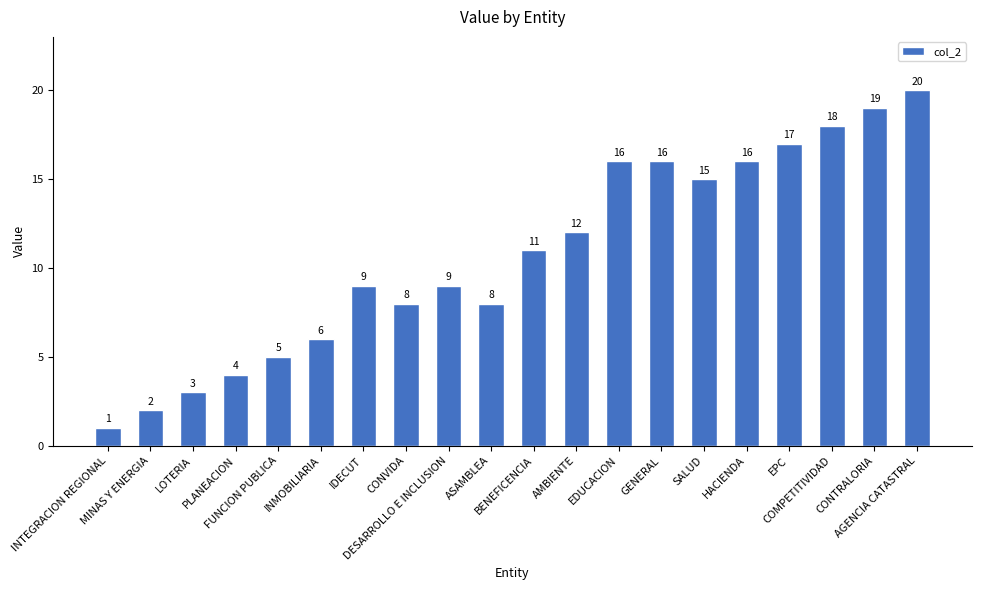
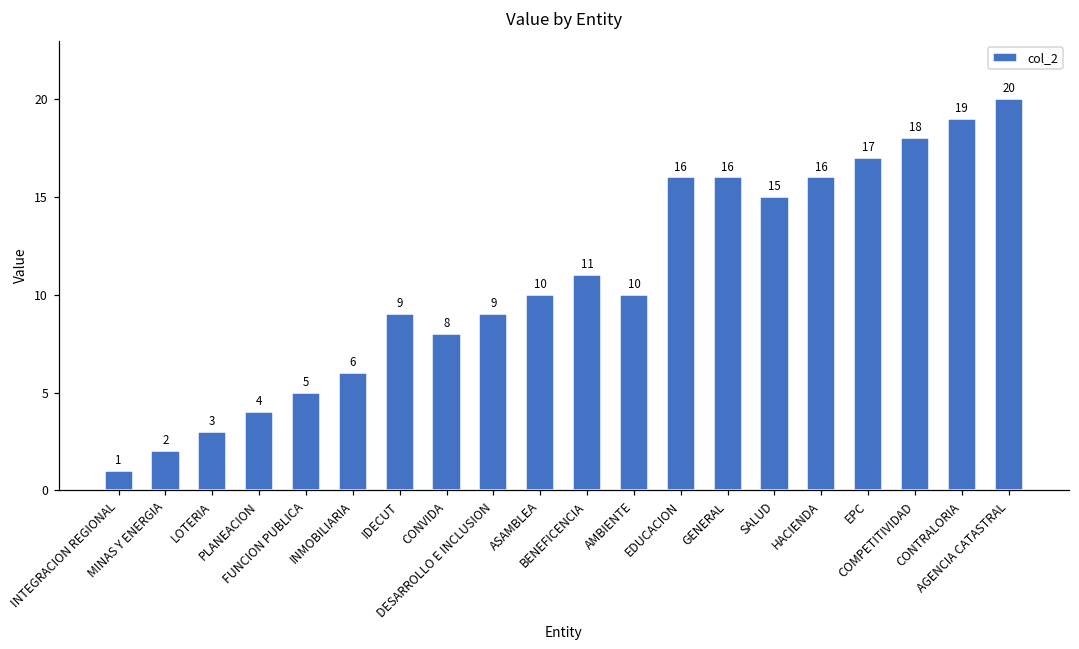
  {
    "INTEGRACION REGIONAL": 1,
    "MINAS Y ENERGIA": 2,
    "LOTERIA": 3,
    "PLANEACION": 4,
    "FUNCION PUBLICA": 5,
    "INMOBILIARIA": 6,
    "IDECUT": 9,
    "CONVIDA": 8,
    "DESARROLLO E INCLUSION": 9,
-   "ASAMBLEA": 8,
+   "ASAMBLEA": 10,
    "BENEFICENCIA": 11,
-   "AMBIENTE": 12,
+   "AMBIENTE": 10,
    "EDUCACION": 16,
    "GENERAL": 16,
    "SALUD": 15,
    "HACIENDA": 16,
    "EPC": 17,
    "COMPETITIVIDAD": 18,
    "CONTRALORIA": 19,
    "AGENCIA CATASTRAL": 20
  }
